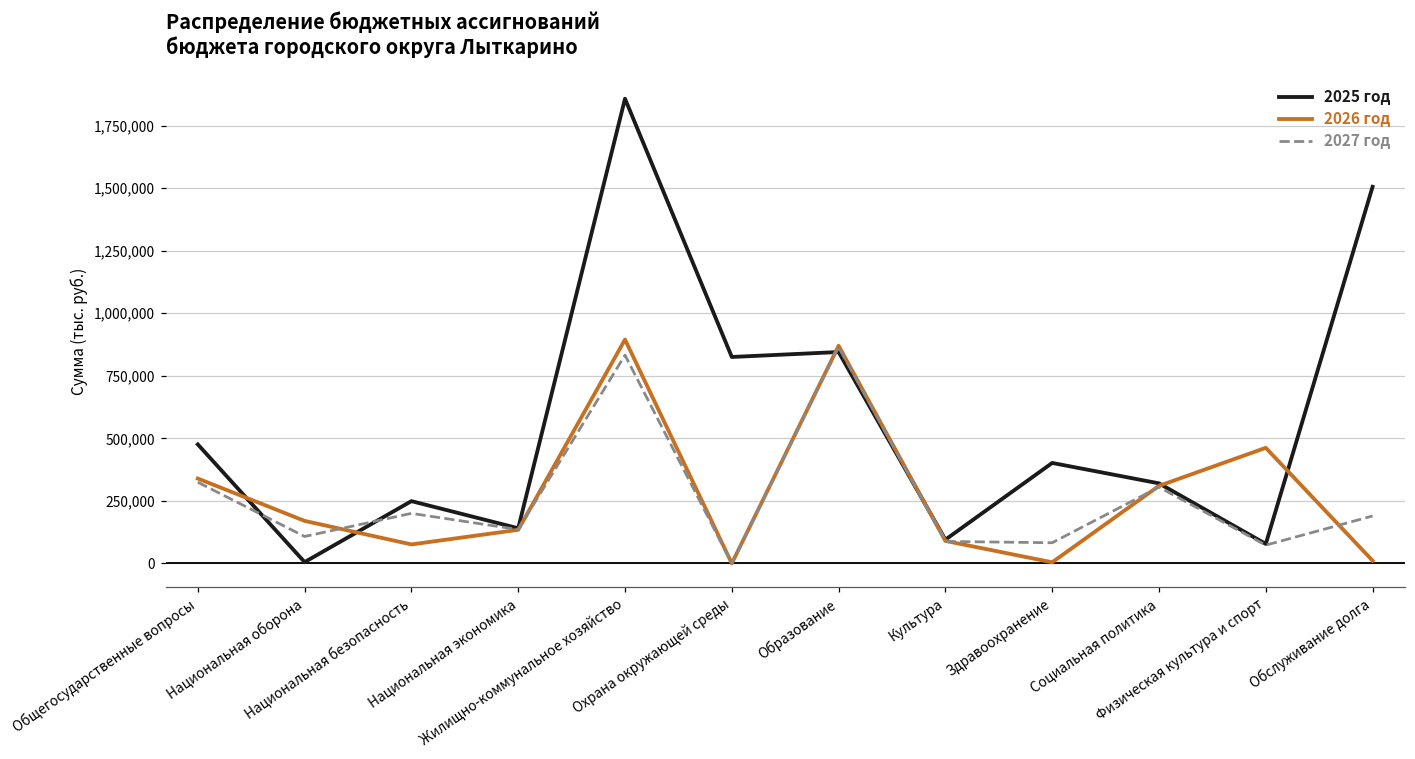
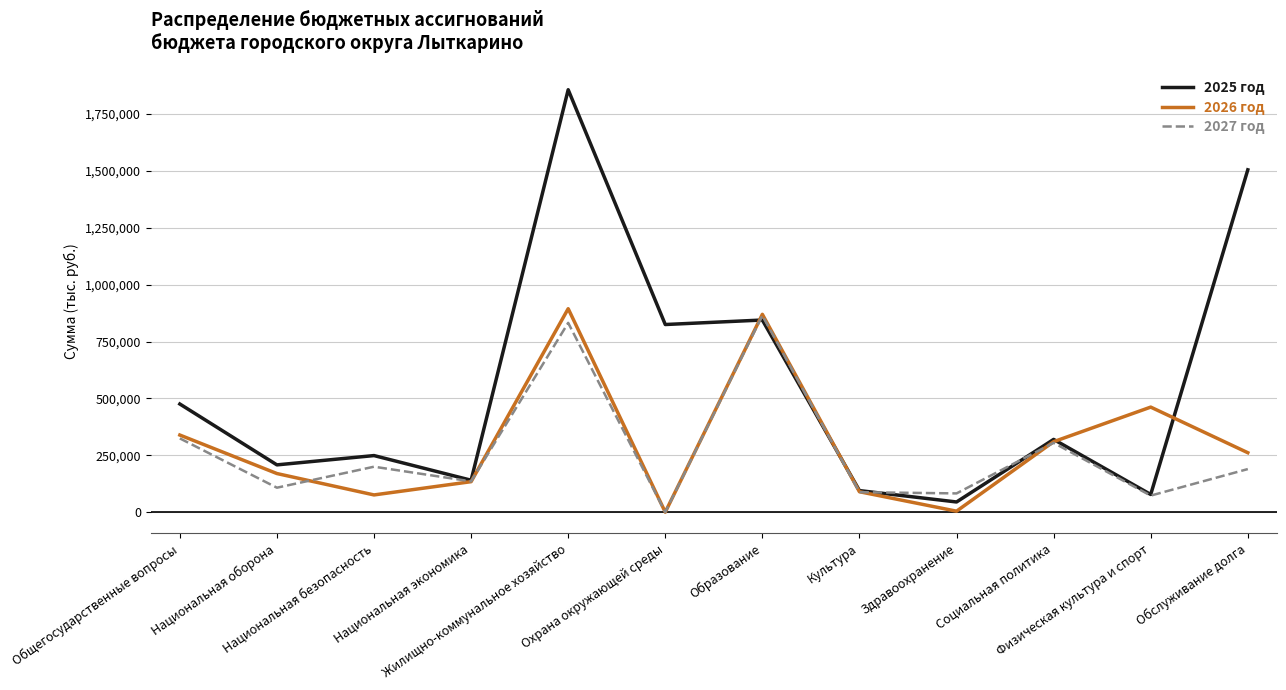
  {
    "2025 год": {
      "Общегосударственные вопросы": "480,000",
-     "Национальная оборона": "10,000",
+     "Национальная оборона": "210,000",
      "Национальная безопасность": "250,000",
      "Жилищно-коммунальное хозяйство": "1,860,000",
      "Охрана окружающей среды": "830,000",
      "Образование": "840,000",
-     "Здравоохранение": "400,000",
+     "Здравоохранение": "50,000",
      "Обслуживание долга": "1,510,000"
    },
    "2026 год": {
      "Общегосударственные вопросы": "340,000",
      "Национальная оборона": "170,000",
      "Национальная безопасность": "80,000",
      "Жилищно-коммунальное хозяйство": "890,000",
      "Здравоохранение": "0",
      "Физическая культура и спорт": "460,000",
-     "Обслуживание долга": "10,000"
+     "Обслуживание долга": "260,000"
    },
    "2027 год": {
      "Общегосударственные вопросы": "320,000",
      "Национальная оборона": "110,000",
      "Национальная безопасность": "200,000",
      "Жилищно-коммунальное хозяйство": "830,000",
      "Здравоохранение": "80,000",
      "Обслуживание долга": "190,000"
    }
  }
